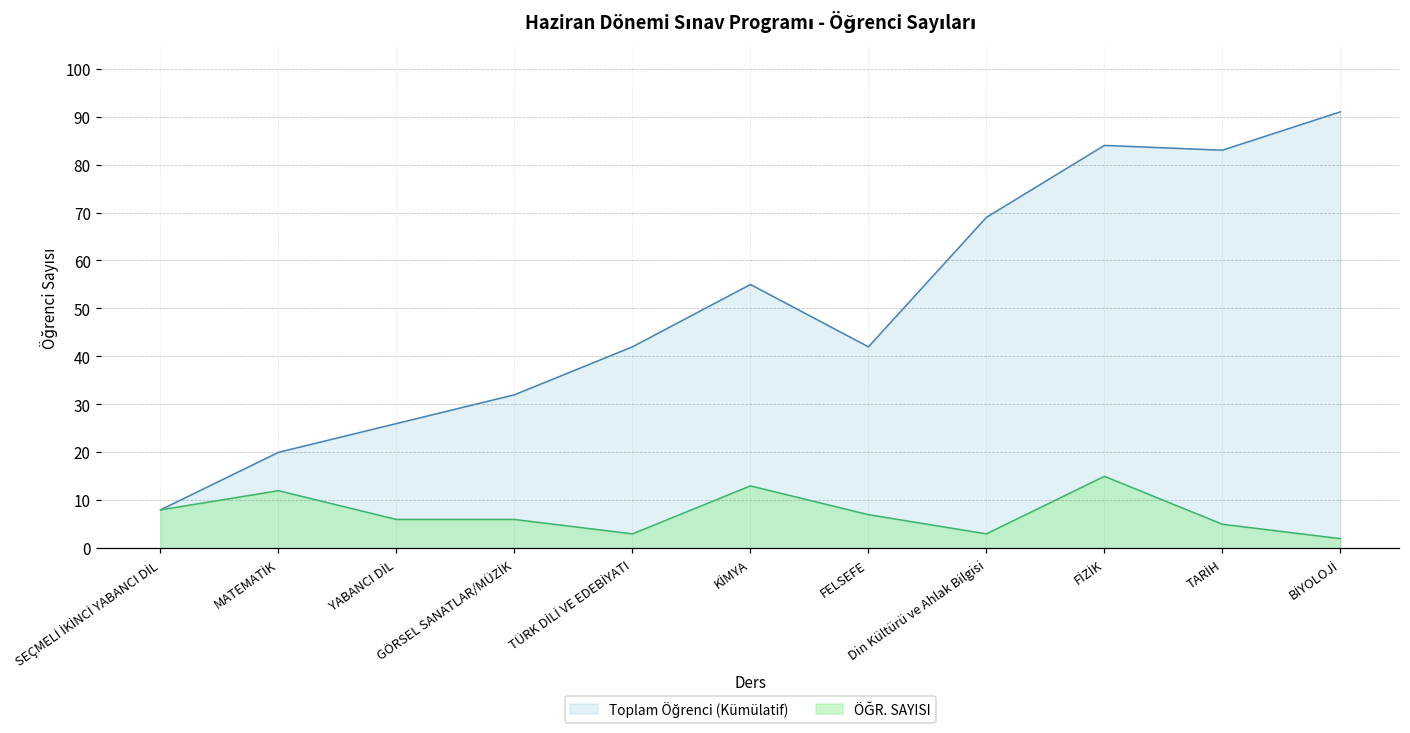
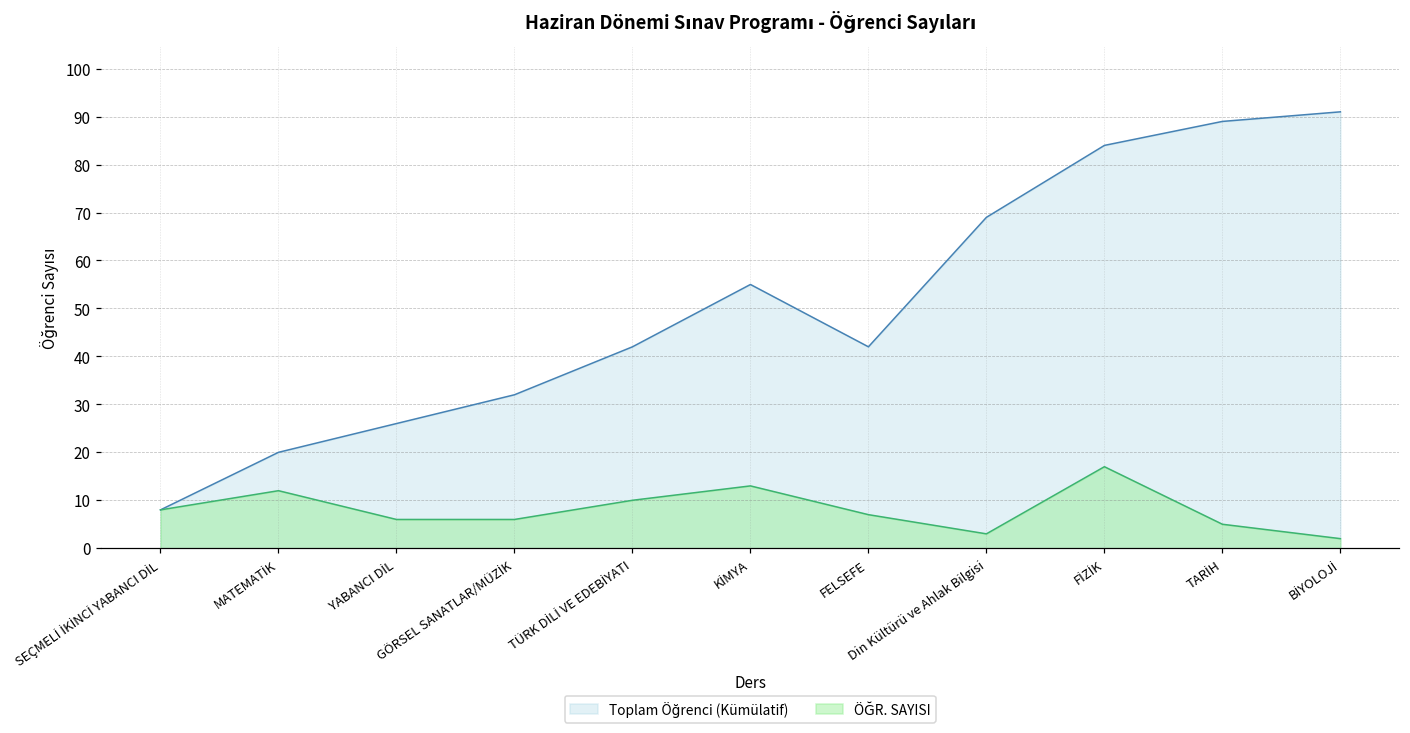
  {
    "Toplam Öğrenci (Kümülatif)": {
      "MATEMATİK": 20,
      "YABANCI DİL": 26,
      "GÖRSEL SANATLAR/MÜZİK": 32,
      "TÜRK DİLİ VE EDEBİYATI": 42,
      "KİMYA": 55,
      "FELSEFE": 42,
      "Din Kültürü ve Ahlak Bilgisi": 69,
      "FİZİK": 84,
-     "TARİH": 83,
+     "TARİH": 89,
      "BİYOLOJİ": 91
    },
    "ÖĞR. SAYISI": {
      "MATEMATİK": 12,
      "YABANCI DİL": 6,
      "GÖRSEL SANATLAR/MÜZİK": 6,
-     "TÜRK DİLİ VE EDEBİYATI": 3,
+     "TÜRK DİLİ VE EDEBİYATI": 10,
      "KİMYA": 13,
      "FELSEFE": 7,
      "Din Kültürü ve Ahlak Bilgisi": 3,
-     "FİZİK": 15,
+     "FİZİK": 17,
      "TARİH": 5,
      "BİYOLOJİ": 2
    }
  }
